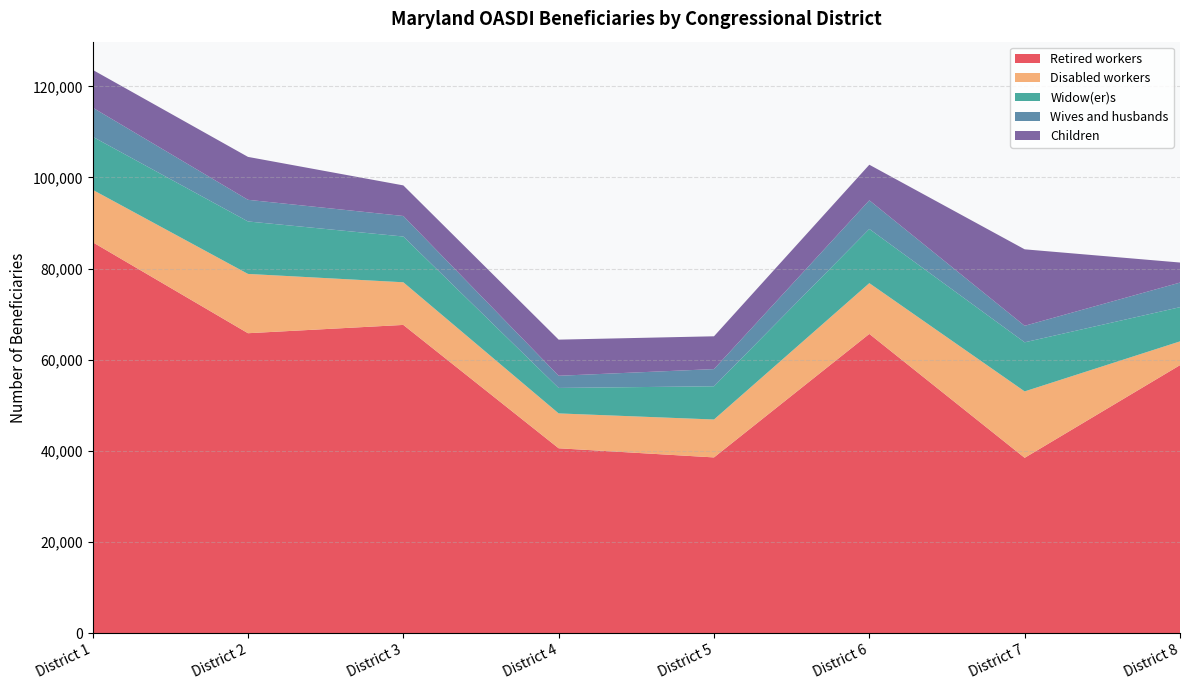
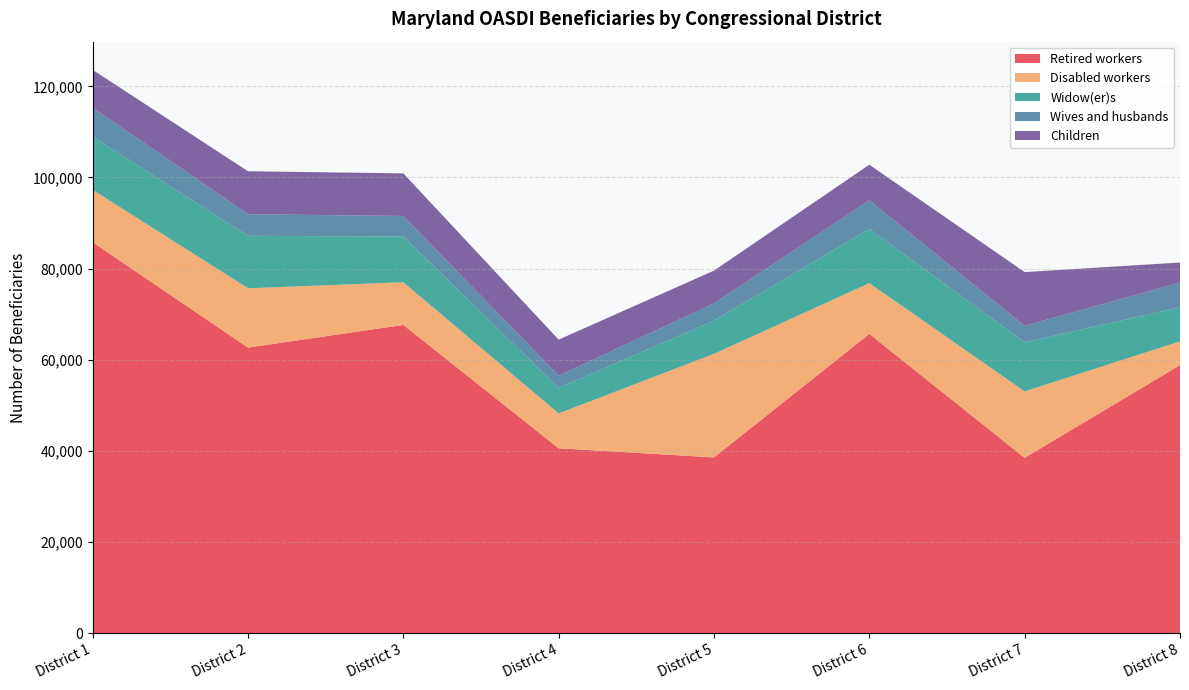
  {
    "Retired workers": {
      "District 1": "86,000",
-     "District 2": "66,000",
+     "District 2": "63,000",
      "District 3": "68,000",
      "District 4": "41,000",
      "District 5": "39,000",
      "District 6": "66,000",
      "District 7": "39,000",
      "District 8": "59,000"
    },
    "Disabled workers": {
      "District 1": "11,000",
      "District 2": "13,000",
      "District 3": "9,000",
      "District 4": "8,000",
-     "District 5": "8,000",
+     "District 5": "23,000",
      "District 6": "11,000",
      "District 7": "15,000",
      "District 8": "5,000"
    },
    "Children": {
      "District 1": "8,000",
      "District 2": "9,000",
-     "District 3": "7,000",
+     "District 3": "9,000",
      "District 4": "8,000",
      "District 5": "7,000",
      "District 6": "8,000",
-     "District 7": "17,000",
+     "District 7": "12,000",
      "District 8": "4,000"
    }
  }
